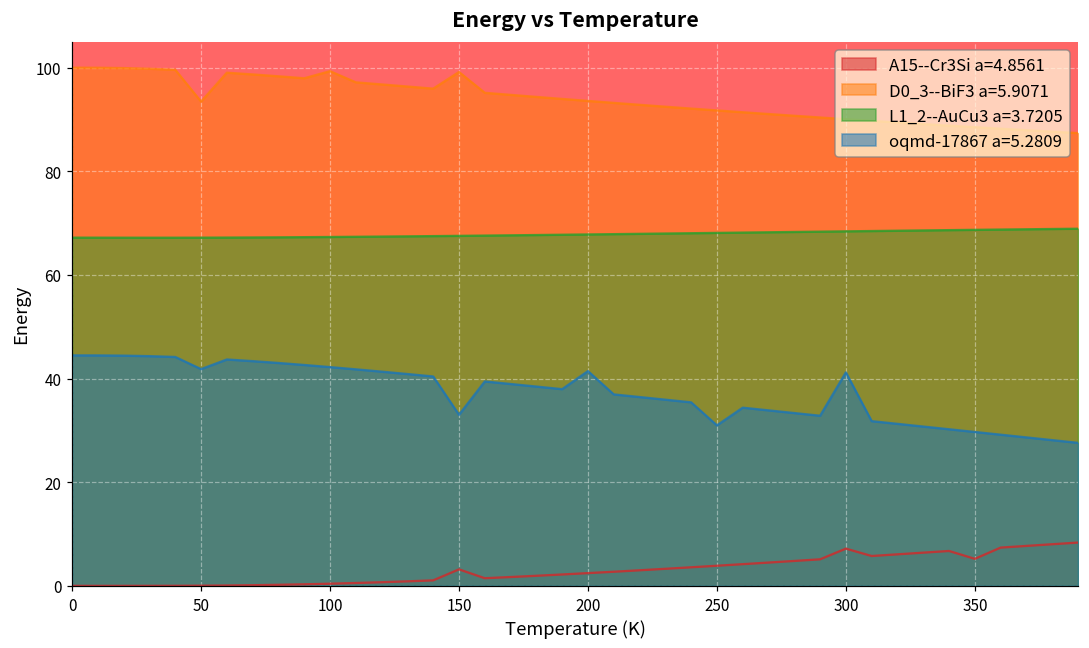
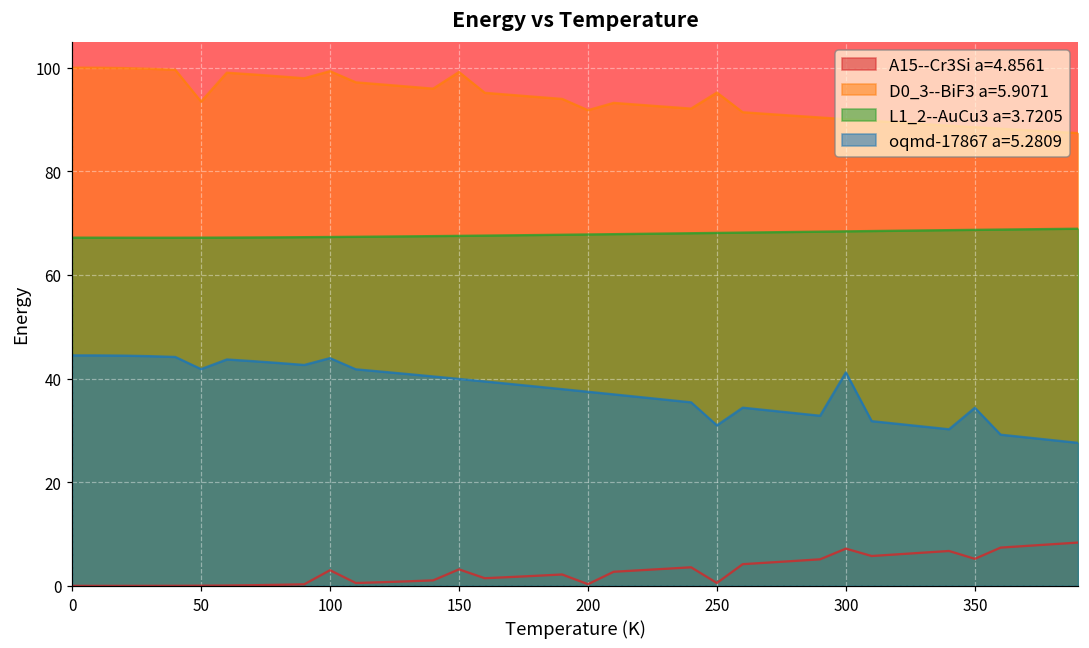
  {
    "A15--Cr3Si a=4.8561": {
      "0": 0,
      "50": 0,
-     "100": 0,
+     "100": 3,
      "150": 3,
-     "200": 2,
-     "250": 4,
+     "200": 0,
+     "250": 1,
      "300": 7,
      "350": 5
    },
    "D0_3--BiF3 a=5.9071": {
      "0": 100,
      "50": 93,
      "100": 99,
      "150": 99,
-     "200": 94,
-     "250": 92
+     "200": 92,
+     "250": 95
    },
    "L1_2--AuCu3 a=3.7205": {
      "0": 67,
      "50": 67,
      "100": 67,
      "150": 68,
      "200": 68,
      "250": 68,
      "300": 68,
      "350": 69
    },
    "oqmd-17867 a=5.2809": {
      "0": 44,
      "50": 42,
-     "100": 42,
-     "150": 33,
-     "200": 41,
+     "100": 44,
+     "150": 40,
+     "200": 37,
      "250": 31,
      "300": 41,
-     "350": 30
+     "350": 34
    }
  }
